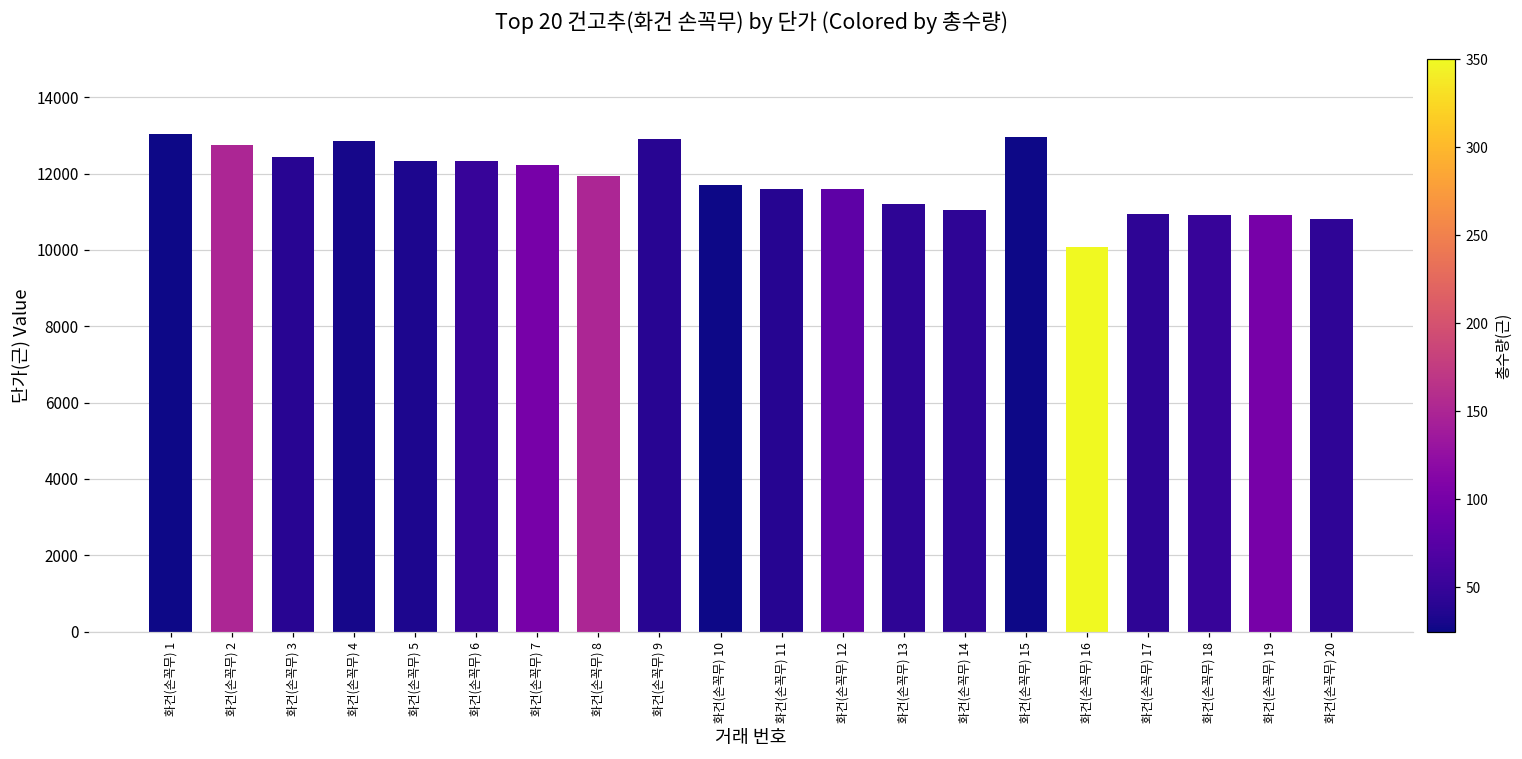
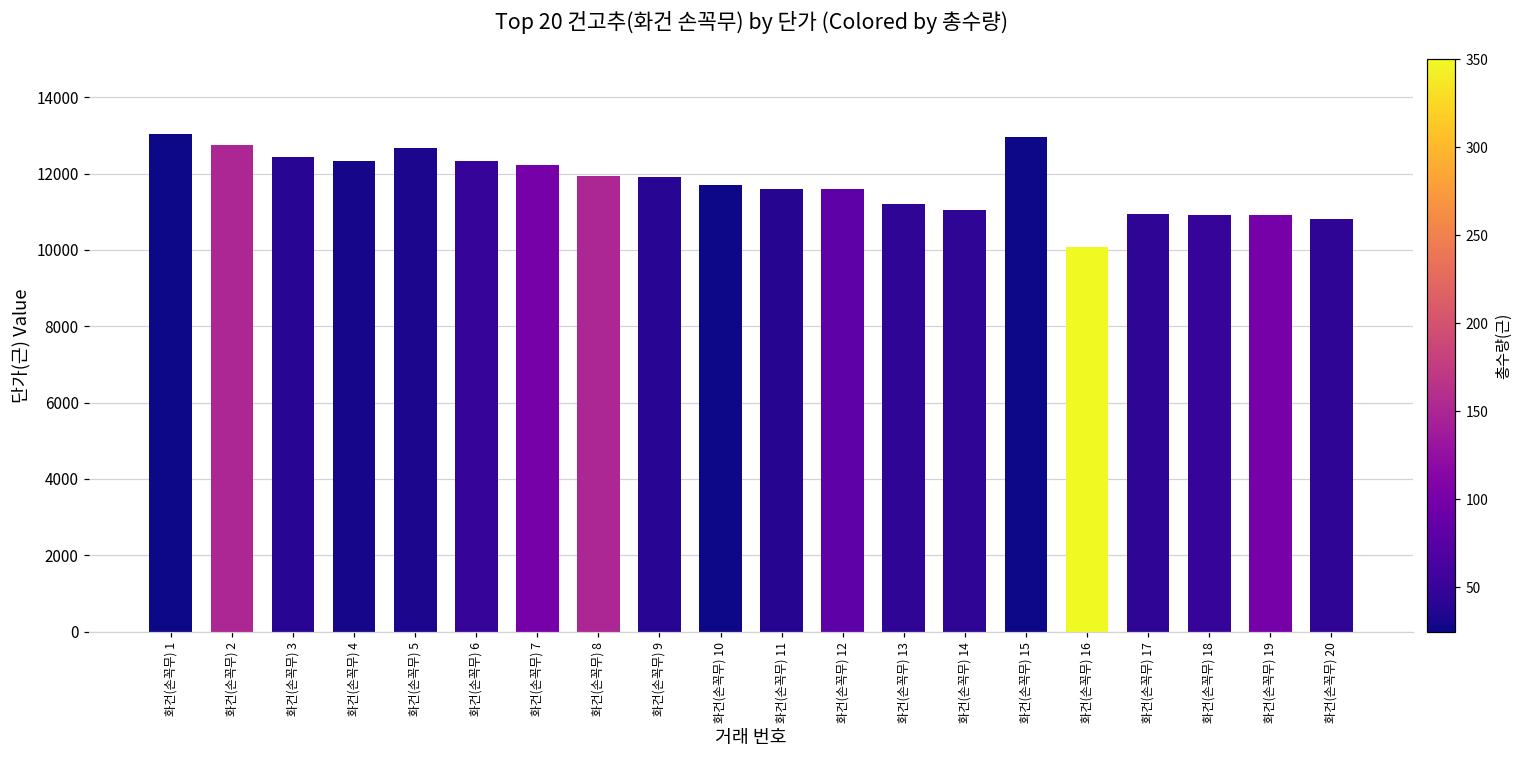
  {
    "화건(손꼭무) 1": 13000,
    "화건(손꼭무) 2": 12800,
    "화건(손꼭무) 3": 12400,
-   "화건(손꼭무) 4": 12800,
-   "화건(손꼭무) 5": 12300,
+   "화건(손꼭무) 4": 12300,
+   "화건(손꼭무) 5": 12700,
    "화건(손꼭무) 6": 12300,
    "화건(손꼭무) 7": 12200,
    "화건(손꼭무) 8": 12000,
-   "화건(손꼭무) 9": 12900,
+   "화건(손꼭무) 9": 11900,
    "화건(손꼭무) 10": 11700,
    "화건(손꼭무) 11": 11600,
    "화건(손꼭무) 12": 11600,
    "화건(손꼭무) 13": 11200,
    "화건(손꼭무) 14": 11000,
    "화건(손꼭무) 15": 13000,
    "화건(손꼭무) 16": 10100,
    "화건(손꼭무) 17": 10900,
    "화건(손꼭무) 18": 10900,
    "화건(손꼭무) 19": 10900,
    "화건(손꼭무) 20": 10800
  }
